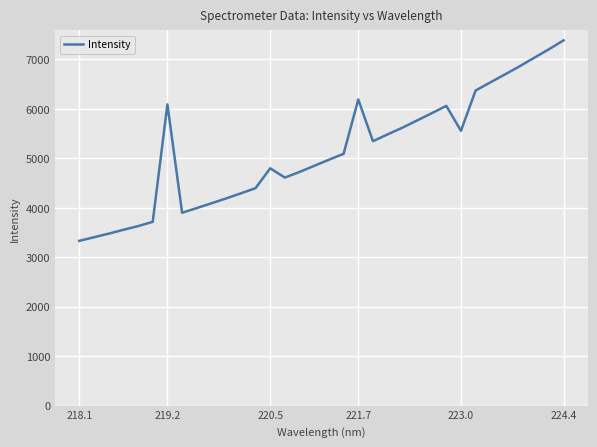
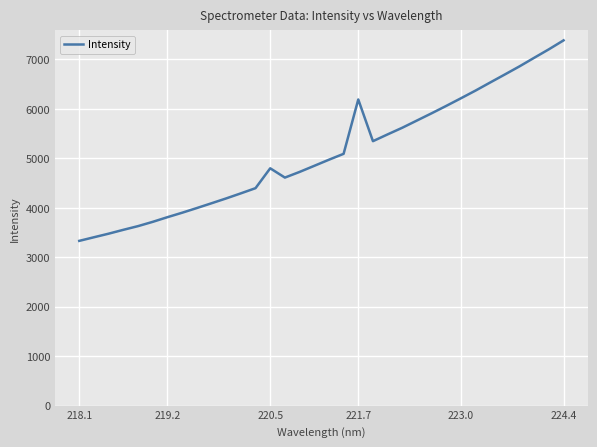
  {
    "218.1": 3300,
-   "219.2": 6100,
+   "219.2": 3800,
    "220.5": 4800,
    "221.7": 6200,
-   "223.0": 5600,
+   "223.0": 6200,
    "224.4": 7400
  }
